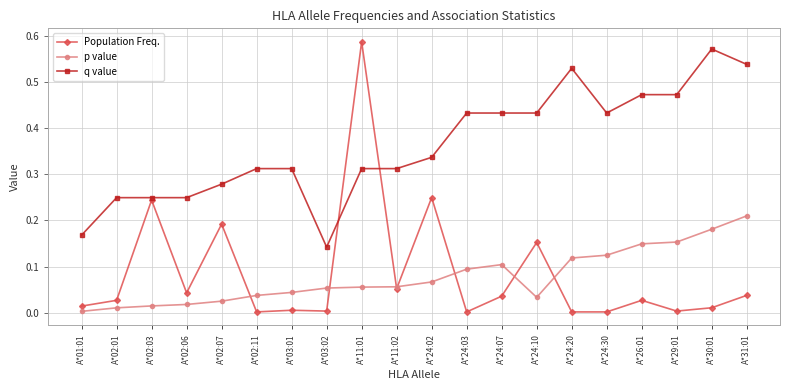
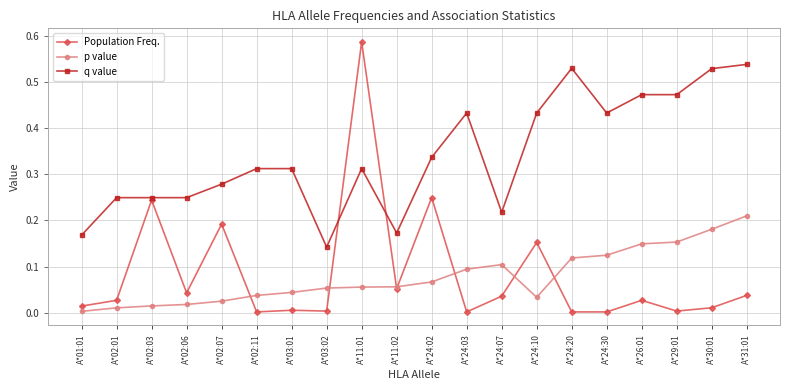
  {
    "Population Freq.": {
      "A*01:01": 0.01,
      "A*02:01": 0.03,
      "A*02:06": 0.04,
      "A*02:07": 0.19,
      "A*02:11": 0.00,
      "A*03:01": 0.01,
      "A*03:02": 0.00,
      "A*11:01": 0.59,
      "A*24:02": 0.25,
      "A*24:03": 0.00,
      "A*24:07": 0.04,
      "A*24:10": 0.15,
      "A*24:20": 0.00,
      "A*24:30": 0.00,
      "A*26:01": 0.03,
      "A*29:01": 0.00,
      "A*30:01": 0.01,
      "A*31:01": 0.04
    },
    "p value": {
      "A*01:01": 0.00,
      "A*02:01": 0.01,
      "A*02:03": 0.01,
      "A*02:06": 0.02,
      "A*02:07": 0.03,
      "A*02:11": 0.04,
      "A*03:01": 0.04,
      "A*03:02": 0.05,
      "A*11:01": 0.06,
      "A*24:02": 0.07,
      "A*24:03": 0.09,
      "A*24:07": 0.10,
      "A*24:10": 0.03,
      "A*24:20": 0.12,
      "A*24:30": 0.12,
      "A*26:01": 0.15,
      "A*29:01": 0.15,
      "A*30:01": 0.18,
      "A*31:01": 0.21
    },
    "q value": {
      "A*01:01": 0.17,
      "A*02:01": 0.25,
      "A*02:06": 0.25,
      "A*02:07": 0.28,
      "A*02:11": 0.31,
      "A*03:01": 0.31,
      "A*03:02": 0.14,
      "A*11:01": 0.31,
-     "A*11:02": 0.31,
+     "A*11:02": 0.17,
      "A*24:02": 0.34,
      "A*24:03": 0.43,
-     "A*24:07": 0.43,
+     "A*24:07": 0.22,
      "A*24:10": 0.43,
      "A*24:20": 0.53,
      "A*24:30": 0.43,
      "A*26:01": 0.47,
      "A*29:01": 0.47,
-     "A*30:01": 0.57,
+     "A*30:01": 0.53,
      "A*31:01": 0.54
    }
  }
